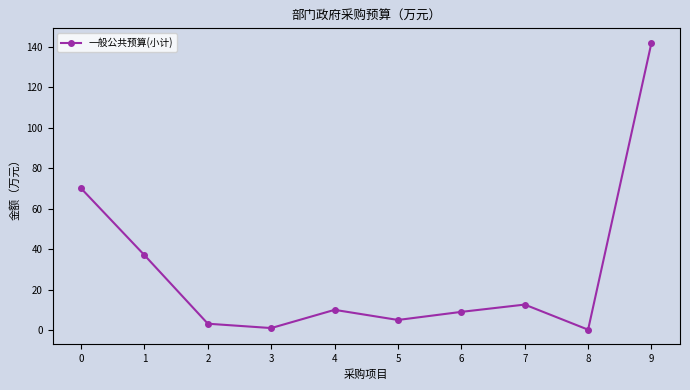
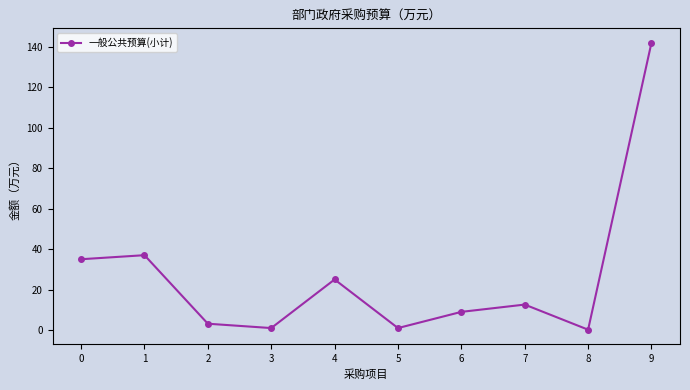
  {
-   "0": 70,
+   "0": 35,
    "1": 37,
    "2": 3,
    "3": 1,
-   "4": 10,
-   "5": 5,
+   "4": 25,
+   "5": 1,
    "6": 9,
    "7": 13,
    "8": 0,
    "9": 142
  }
